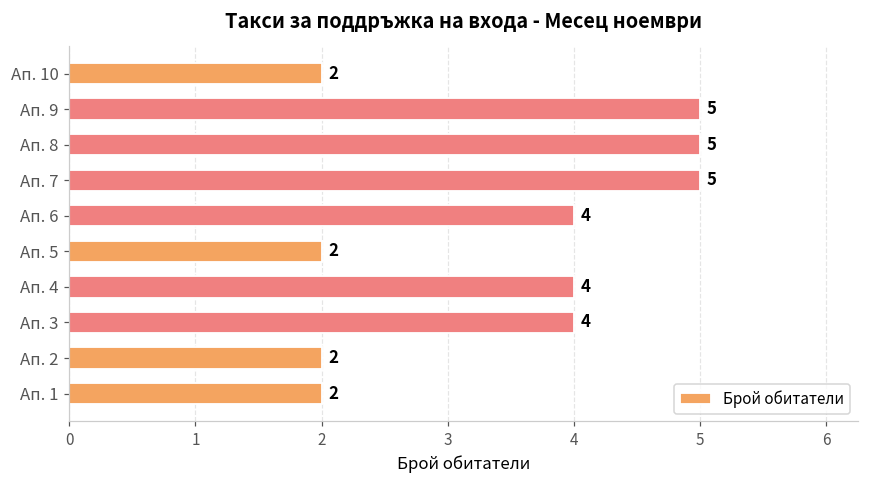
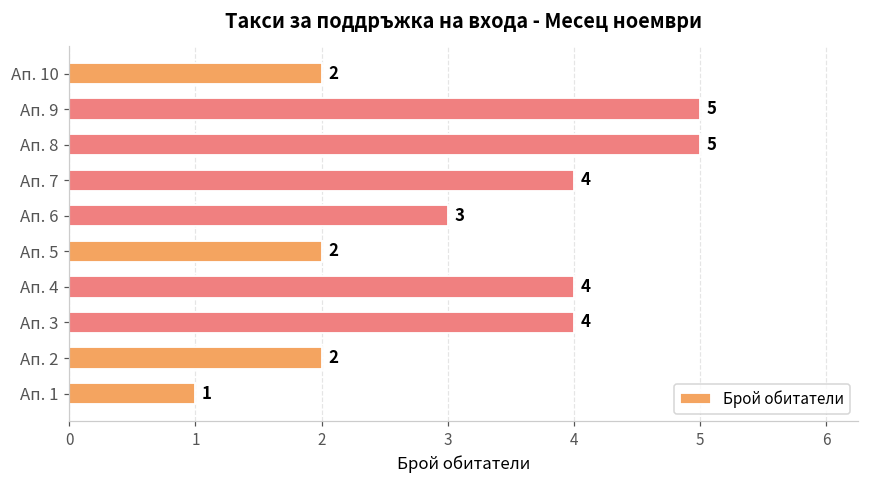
  {
    "Ап. 10": 2,
    "Ап. 9": 5,
    "Ап. 8": 5,
-   "Ап. 7": 5,
-   "Ап. 6": 4,
+   "Ап. 7": 4,
+   "Ап. 6": 3,
    "Ап. 5": 2,
    "Ап. 4": 4,
    "Ап. 3": 4,
    "Ап. 2": 2,
-   "Ап. 1": 2
+   "Ап. 1": 1
  }
